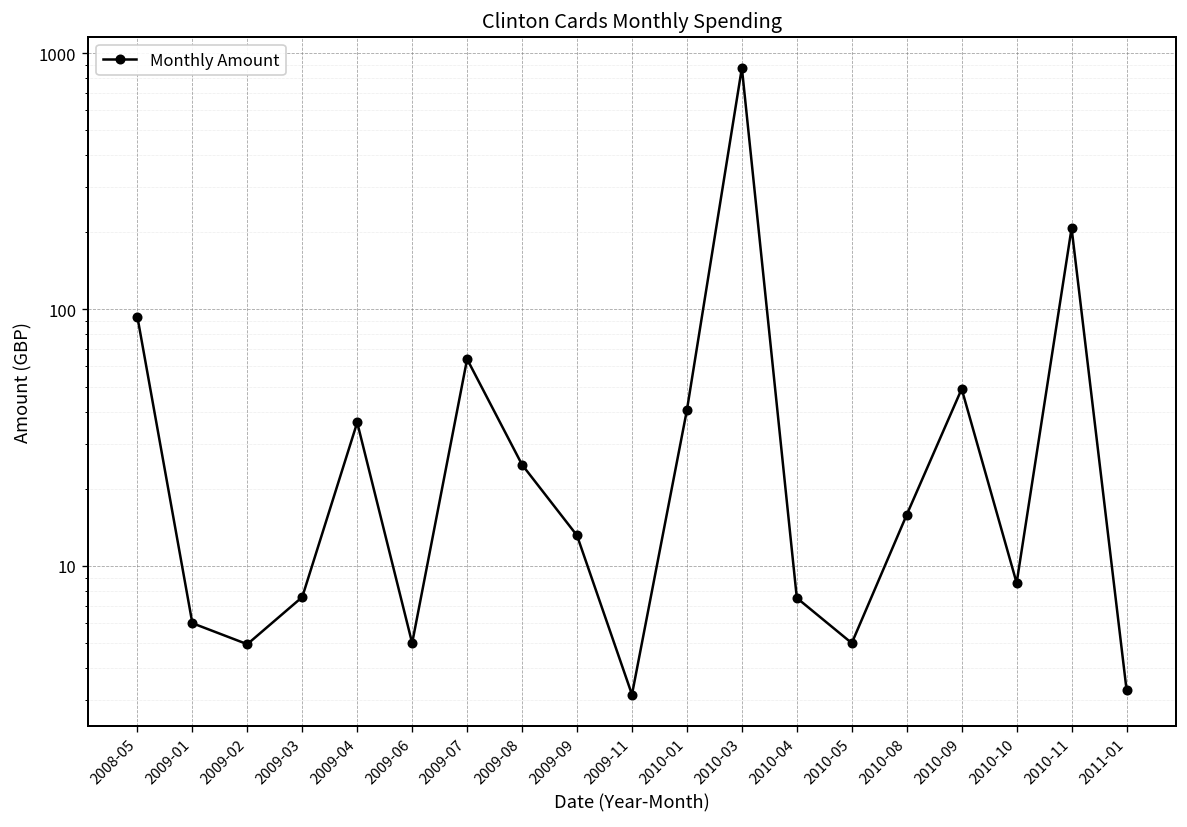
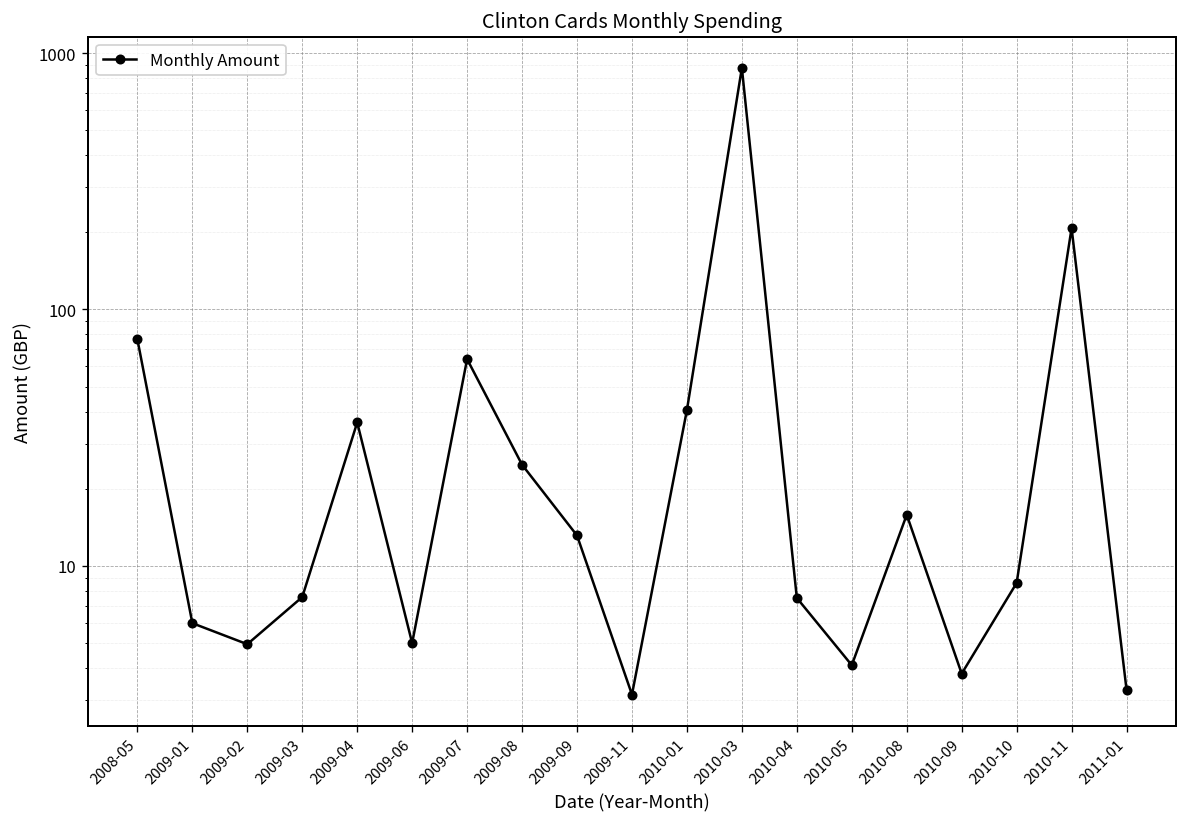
  {
-   "2008-05": 90,
+   "2008-05": 77,
    "2009-01": 6.0,
    "2009-02": 5.0,
    "2009-03": 7.6,
    "2009-04": 36,
    "2009-06": 5.0,
    "2009-07": 64,
    "2009-08": 25,
    "2009-09": 13,
    "2009-11": 3.2,
    "2010-01": 41,
    "2010-03": 880,
    "2010-04": 7.5,
-   "2010-05": 5.0,
+   "2010-05": 4.1,
    "2010-08": 16,
-   "2010-09": 49,
+   "2010-09": 3.8,
    "2010-10": 8.6,
    "2010-11": 210,
    "2011-01": 3.3
  }
